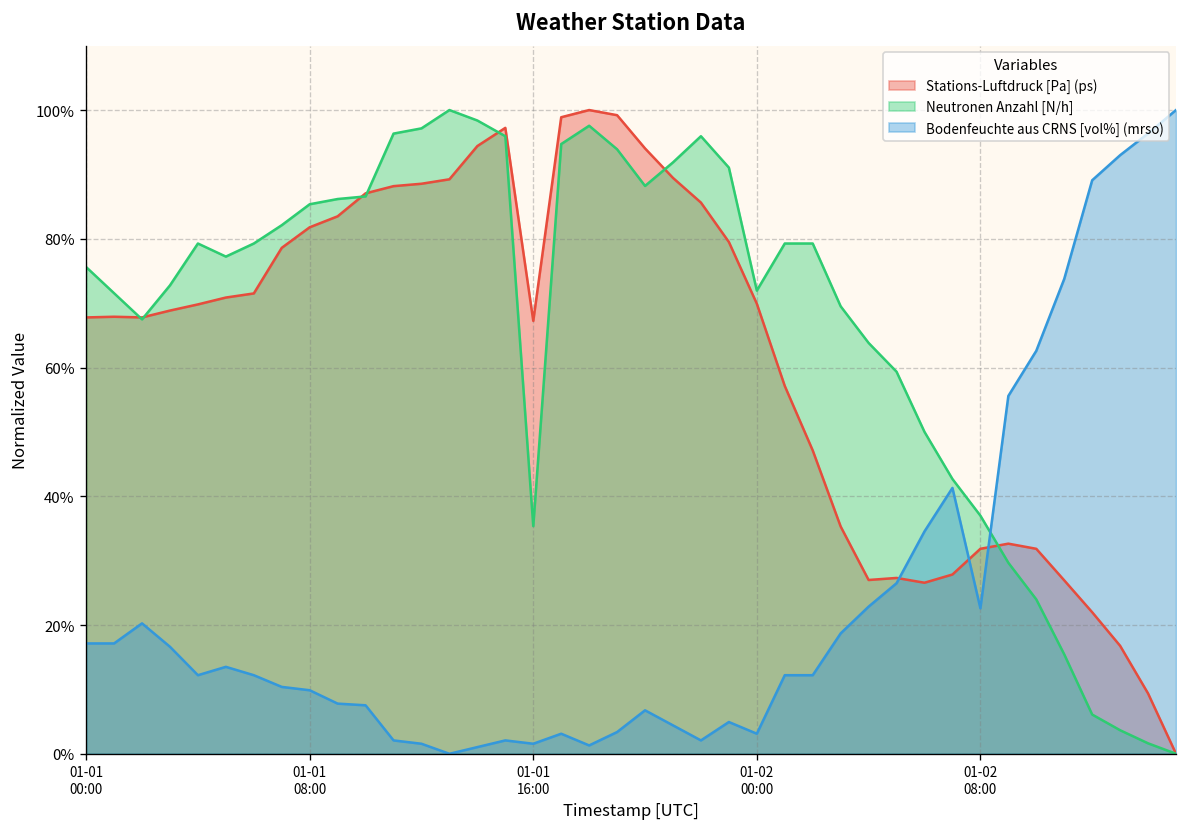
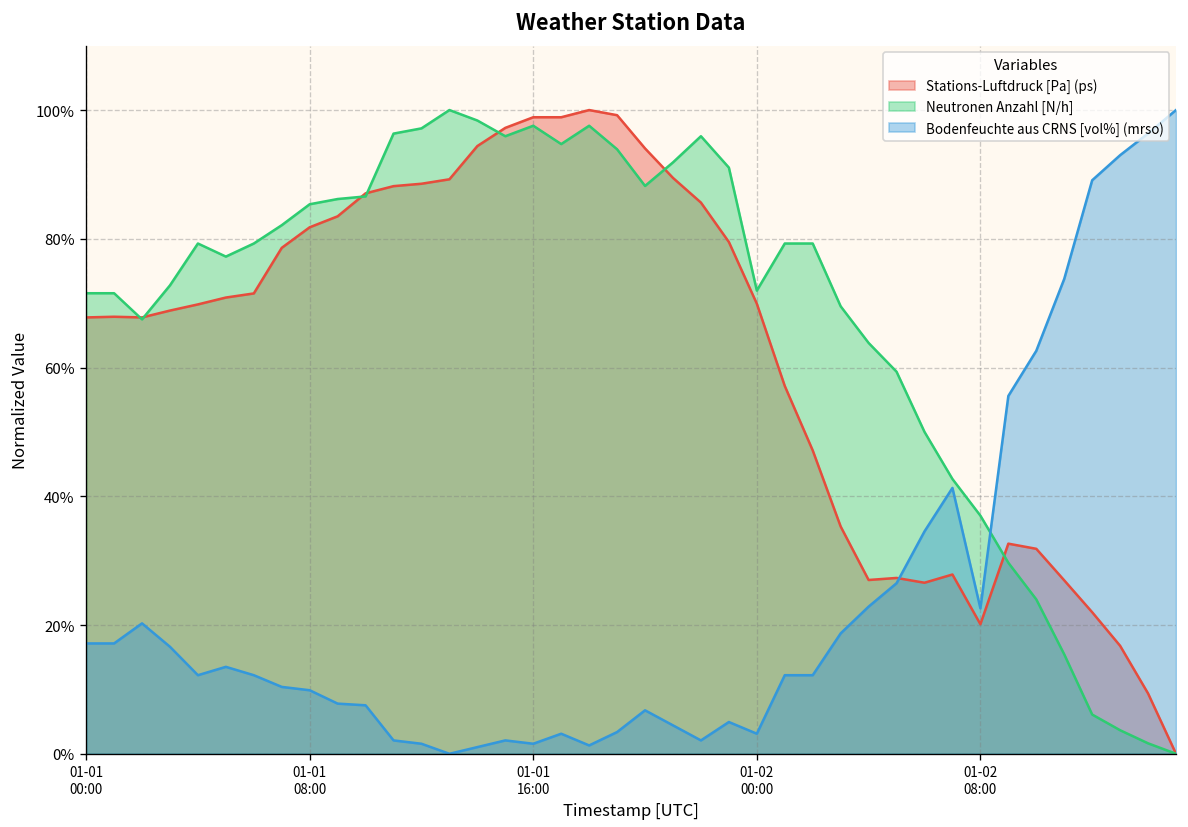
  {
    "Stations-Luftdruck [Pa] (ps)": {
      "01-01 00:00": "68%",
      "01-01 08:00": "82%",
-     "01-01 16:00": "67%",
+     "01-01 16:00": "99%",
      "01-02 00:00": "70%",
-     "01-02 08:00": "32%"
+     "01-02 08:00": "20%"
    },
    "Neutronen Anzahl [N/h]": {
-     "01-01 00:00": "76%",
+     "01-01 00:00": "72%",
      "01-01 08:00": "85%",
-     "01-01 16:00": "35%",
+     "01-01 16:00": "98%",
      "01-02 00:00": "72%",
      "01-02 08:00": "37%"
    },
    "Bodenfeuchte aus CRNS [vol%] (mrso)": {
      "01-01 00:00": "17%",
      "01-01 08:00": "10%",
      "01-01 16:00": "2%",
      "01-02 00:00": "3%",
      "01-02 08:00": "23%"
    }
  }
